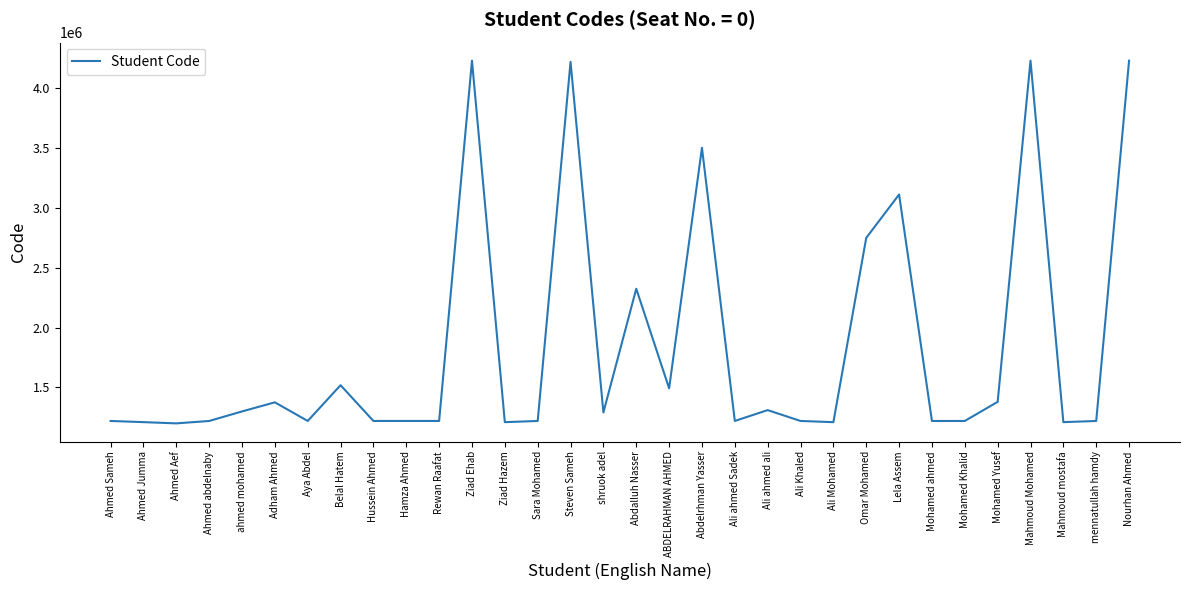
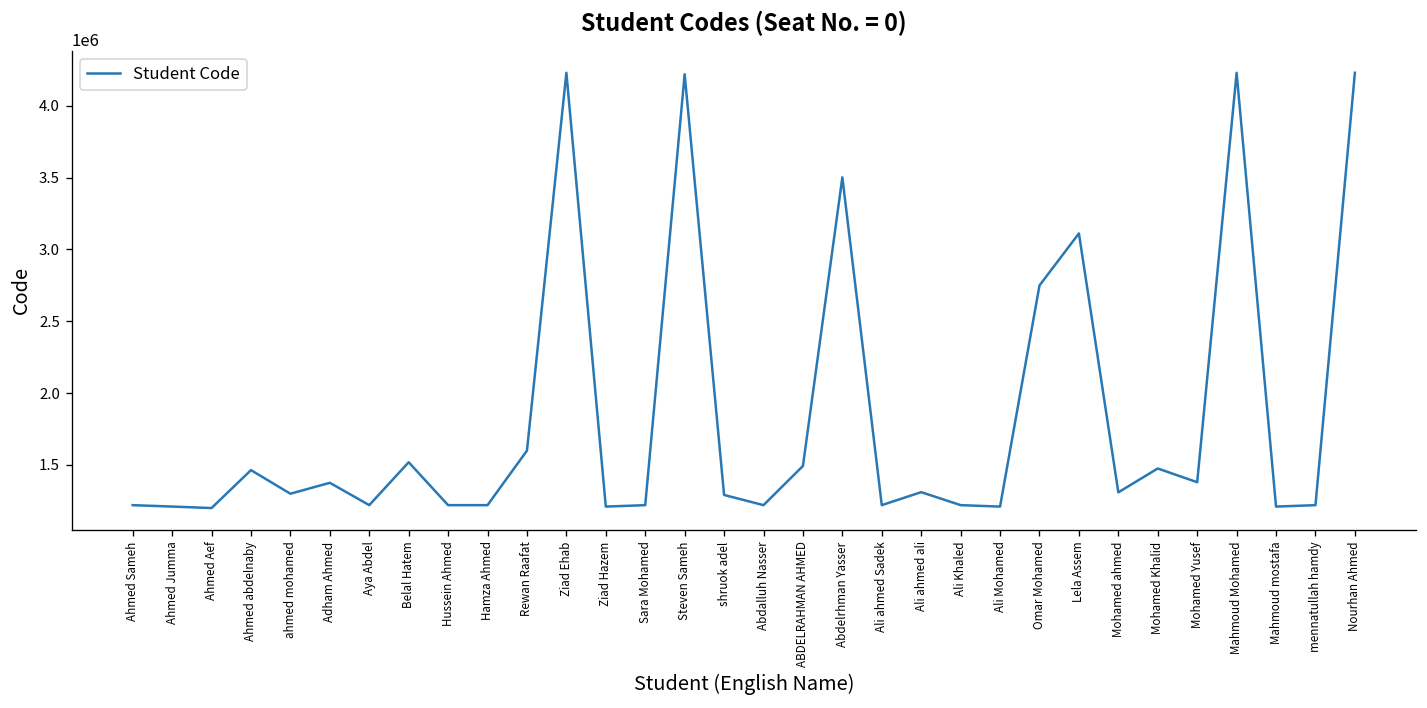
  {
    "Ahmed Sameh": 1220000,
    "Ahmed Jumma": 1210000,
    "Ahmed Aef": 1200000,
-   "Ahmed abdelnaby": 1220000,
+   "Ahmed abdelnaby": 1460000,
    "ahmed mohamed": 1300000,
    "Adham Ahmed": 1380000,
    "Aya Abdel": 1220000,
    "Belal Hatem": 1520000,
    "Hussein Ahmed": 1220000,
    "Hamza Ahmed": 1220000,
-   "Rewan Raafat": 1220000,
+   "Rewan Raafat": 1600000,
    "Ziad Ehab": 4230000,
    "Ziad Hazem": 1210000,
    "Sara Mohamed": 1220000,
    "Steven Sameh": 4220000,
    "shruok adel": 1290000,
-   "Abdalluh Nasser": 2320000,
+   "Abdalluh Nasser": 1220000,
    "ABDELRAHMAN AHMED": 1490000,
    "Abdelrhman Yasser": 3500000,
    "Ali ahmed Sadek": 1220000,
    "Ali ahmed ali": 1310000,
    "Ali Khaled": 1220000,
    "Ali Mohamed": 1210000,
    "Omar Mohamed": 2750000,
    "Lela Assem": 3110000,
-   "Mohamed ahmed": 1220000,
-   "Mohamed Khalid": 1220000,
+   "Mohamed ahmed": 1310000,
+   "Mohamed Khalid": 1480000,
    "Mohamed Yusef": 1380000,
    "Mahmoud Mohamed": 4230000,
    "Mahmoud mostafa": 1210000,
    "mennatullah hamdy": 1220000,
    "Nourhan Ahmed": 4230000
  }
